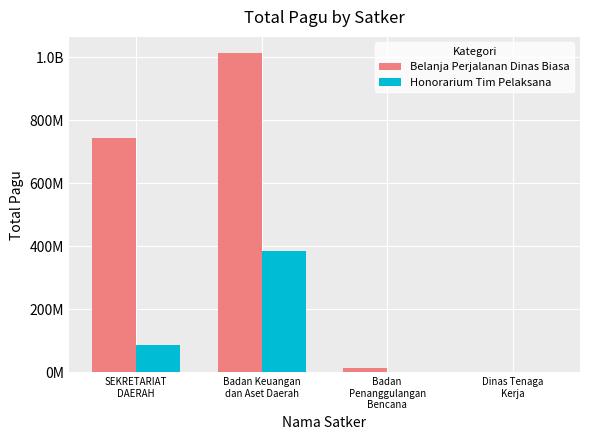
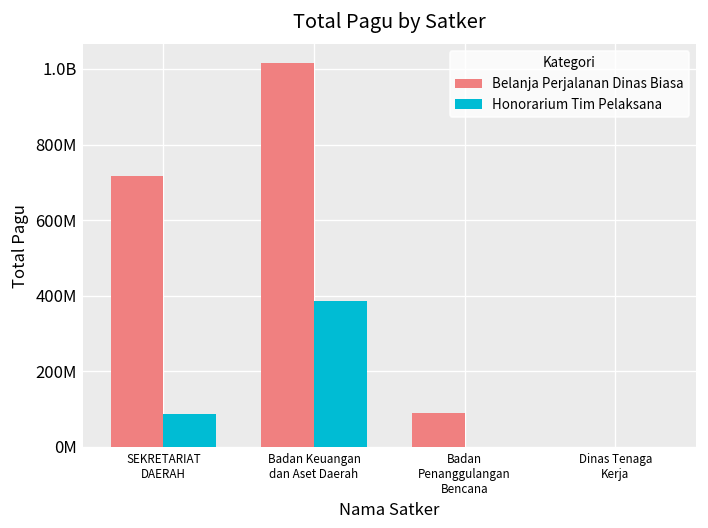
  {
    "Belanja Perjalanan Dinas Biasa": {
-     "SEKRETARIAT DAERAH": 740000000,
+     "SEKRETARIAT DAERAH": 720000000,
      "Badan Keuangan dan Aset Daerah": 1010000000,
-     "Badan Penanggulangan Bencana": 10000000,
+     "Badan Penanggulangan Bencana": 90000000,
      "Dinas Tenaga Kerja": 0
    },
    "Honorarium Tim Pelaksana": {
      "SEKRETARIAT DAERAH": 90000000,
      "Badan Keuangan dan Aset Daerah": 390000000,
      "Badan Penanggulangan Bencana": 0,
      "Dinas Tenaga Kerja": 0
    }
  }
